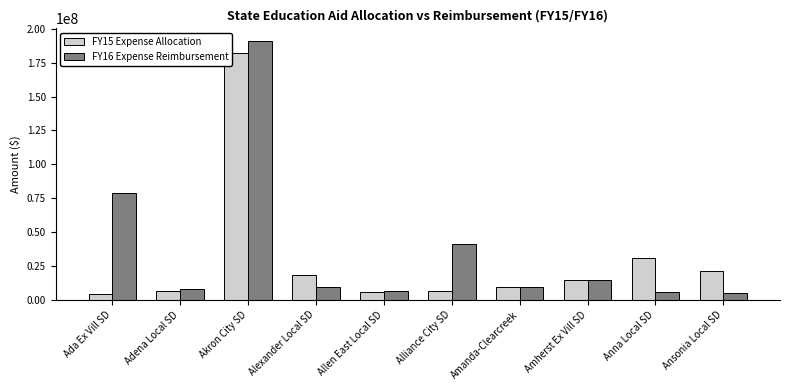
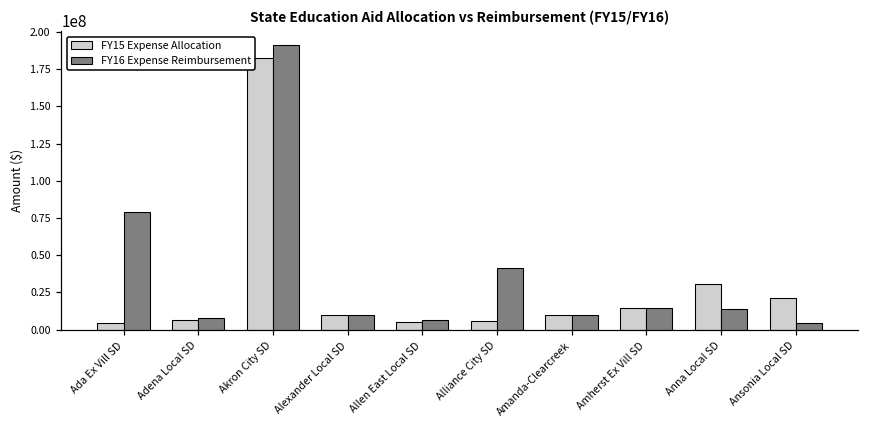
  {
    "FY15 Expense Allocation": {
      "Ada Ex Vill SD": 4000000,
      "Adena Local SD": 7000000,
      "Akron City SD": 182000000,
-     "Alexander Local SD": 18000000,
+     "Alexander Local SD": 10000000,
      "Allen East Local SD": 5000000,
      "Alliance City SD": 6000000,
      "Amanda-Clearcreek": 10000000,
      "Amherst Ex Vill SD": 15000000,
      "Anna Local SD": 31000000,
      "Ansonia Local SD": 21000000
    },
    "FY16 Expense Reimbursement": {
      "Ada Ex Vill SD": 79000000,
      "Adena Local SD": 8000000,
      "Akron City SD": 191000000,
      "Alexander Local SD": 10000000,
      "Allen East Local SD": 6000000,
      "Alliance City SD": 41000000,
      "Amanda-Clearcreek": 10000000,
      "Amherst Ex Vill SD": 15000000,
-     "Anna Local SD": 6000000,
+     "Anna Local SD": 14000000,
      "Ansonia Local SD": 5000000
    }
  }
